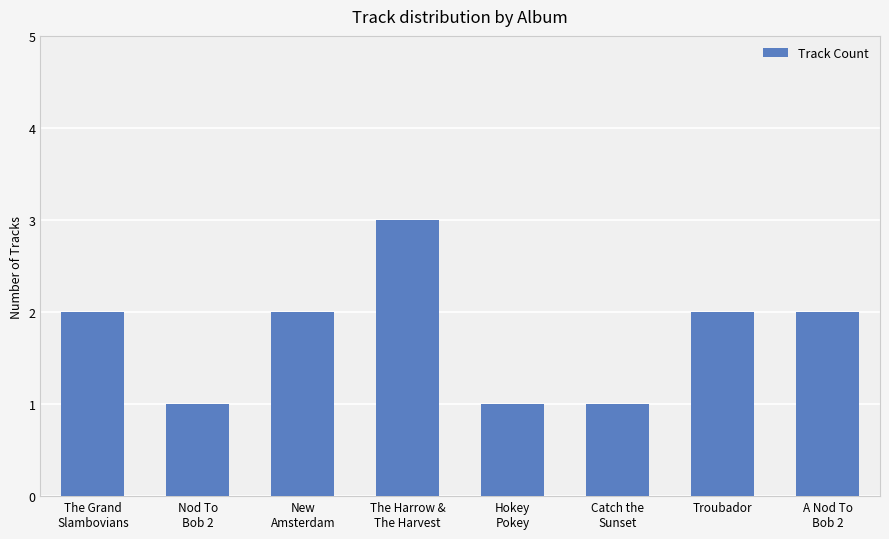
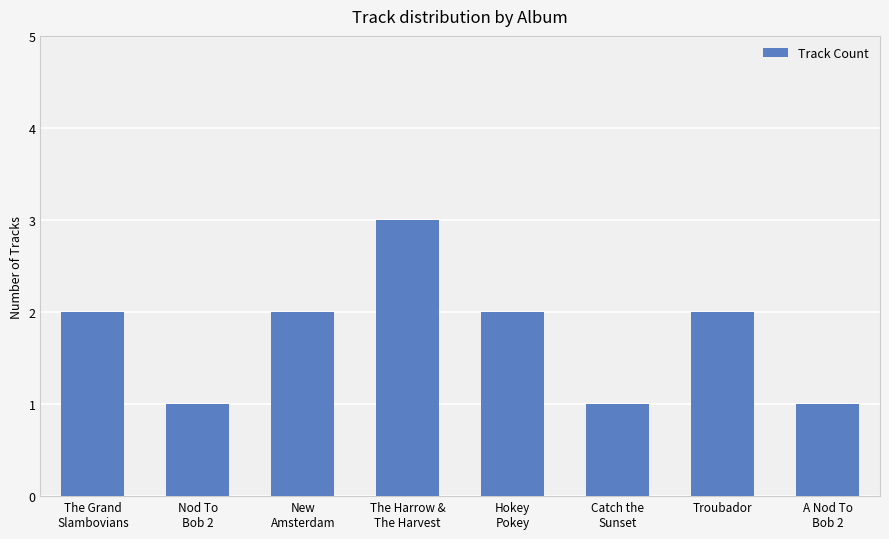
  {
    "The Grand Slambovians": 2,
    "Nod To Bob 2": 1,
    "New Amsterdam": 2,
    "The Harrow & The Harvest": 3,
-   "Hokey Pokey": 1,
+   "Hokey Pokey": 2,
    "Catch the Sunset": 1,
    "Troubador": 2,
-   "A Nod To Bob 2": 2
+   "A Nod To Bob 2": 1
  }
